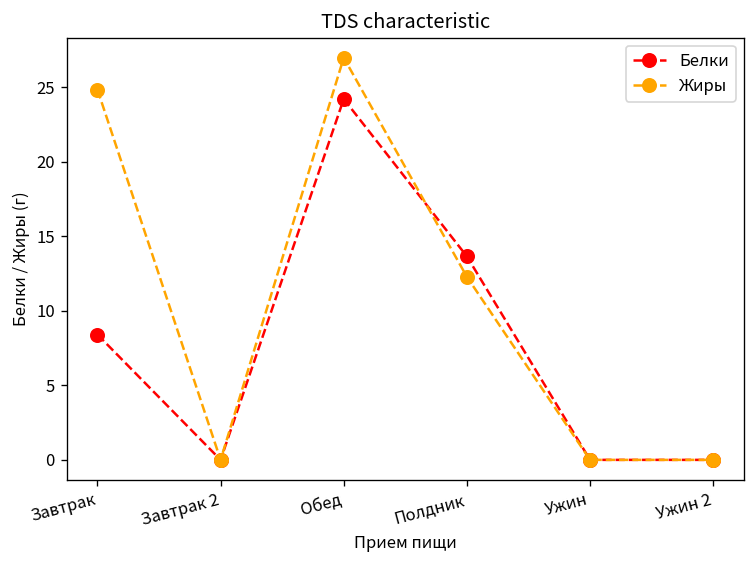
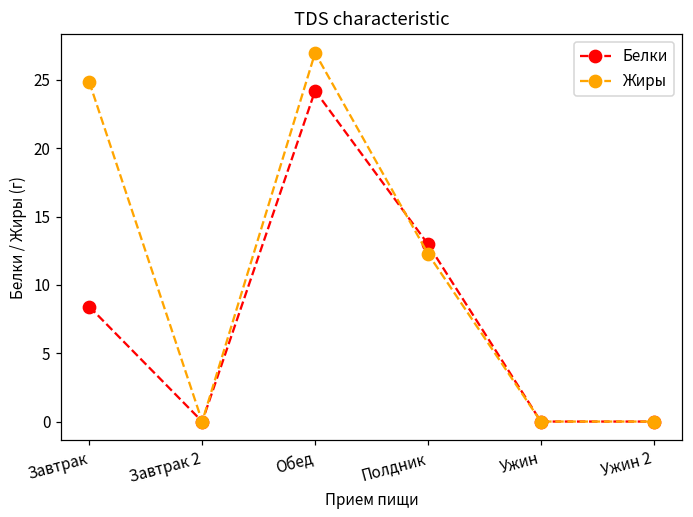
  {
    "Белки": {
      "Завтрак": 8.4,
      "Обед": 24.2,
-     "Полдник": 13.7
+     "Полдник": 13.0
    },
    "Жиры": {
      "Завтрак": 24.8,
      "Обед": 27.0,
      "Полдник": 12.3
    }
  }
